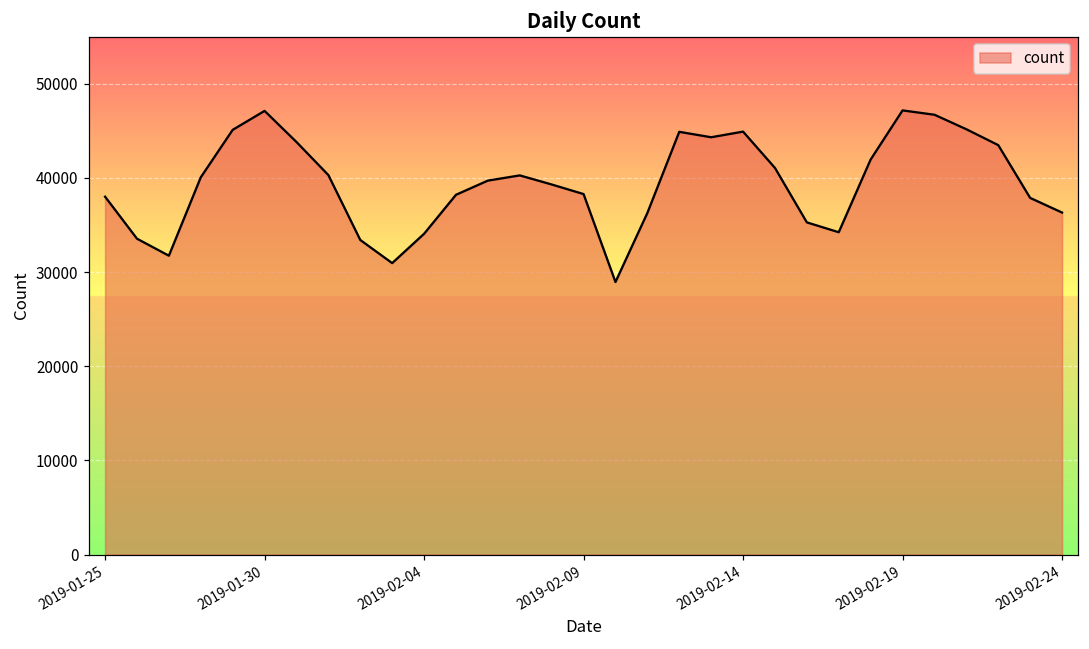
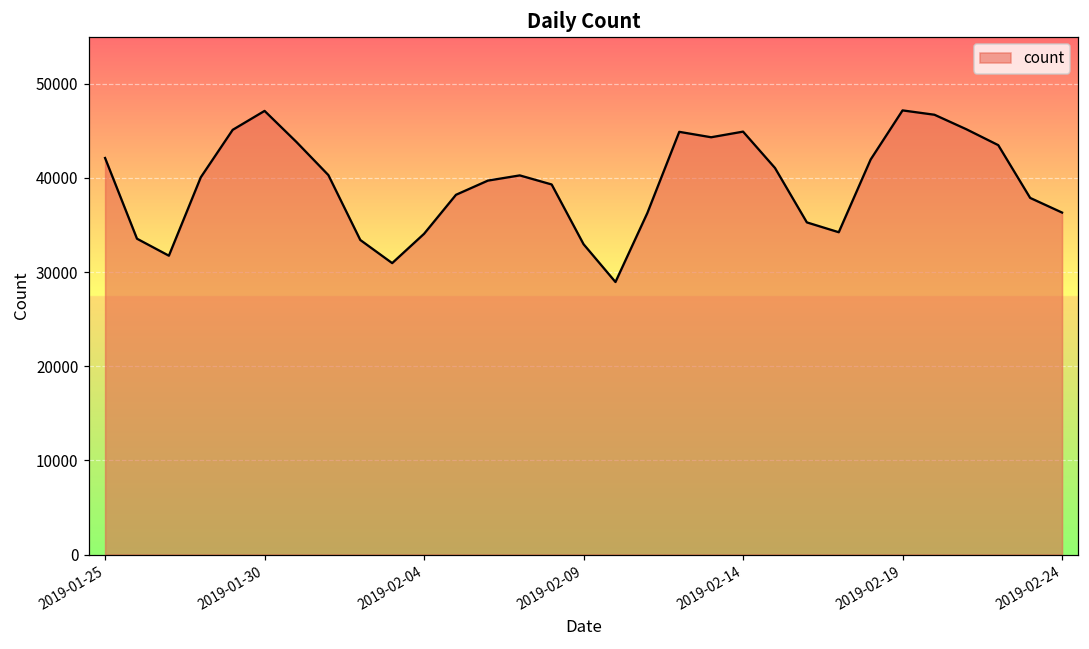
  {
-   "2019-01-25": 38000,
+   "2019-01-25": 42000,
    "2019-01-30": 47000,
    "2019-02-04": 34000,
-   "2019-02-09": 38000,
+   "2019-02-09": 33000,
    "2019-02-14": 45000,
    "2019-02-19": 47000,
    "2019-02-24": 36000
  }
